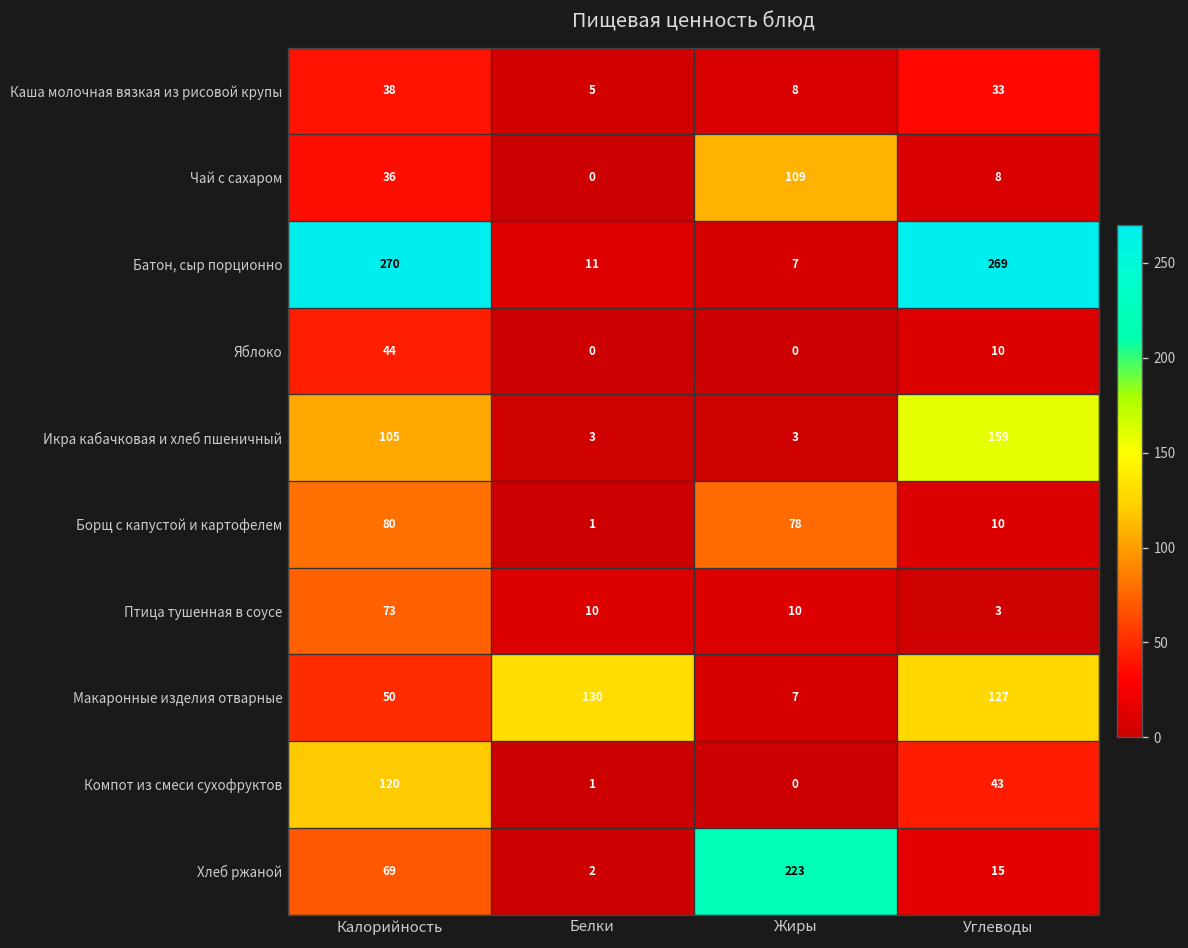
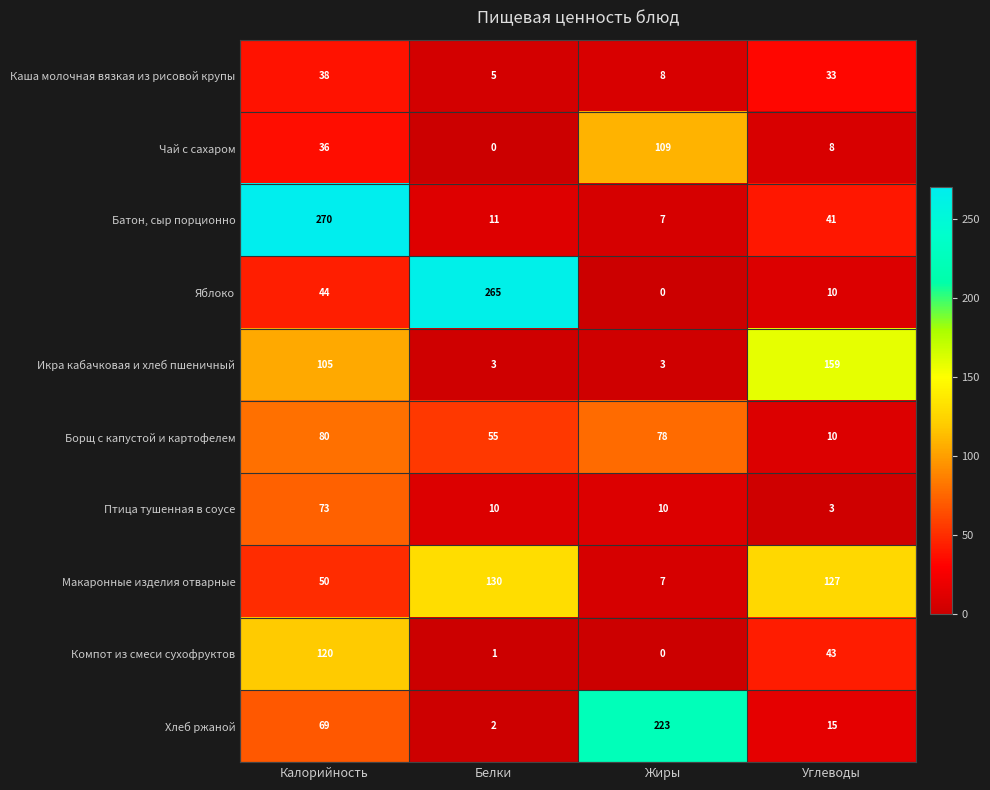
  {
    "Каша молочная вязкая из рисовой крупы": {
      "Калорийность": 38,
      "Белки": 5,
      "Жиры": 8,
      "Углеводы": 33
    },
    "Чай с сахаром": {
      "Калорийность": 36,
      "Белки": 0,
      "Жиры": 109,
      "Углеводы": 8
    },
    "Батон, сыр порционно": {
      "Калорийность": 270,
      "Белки": 11,
      "Жиры": 7,
-     "Углеводы": 269
+     "Углеводы": 41
    },
    "Яблоко": {
      "Калорийность": 44,
-     "Белки": 0,
+     "Белки": 265,
      "Жиры": 0,
      "Углеводы": 10
    },
    "Икра кабачковая и хлеб пшеничный": {
      "Калорийность": 105,
      "Белки": 3,
      "Жиры": 3,
      "Углеводы": 159
    },
    "Борщ с капустой и картофелем": {
      "Калорийность": 80,
-     "Белки": 1,
+     "Белки": 55,
      "Жиры": 78,
      "Углеводы": 10
    },
    "Птица тушенная в соусе": {
      "Калорийность": 73,
      "Белки": 10,
      "Жиры": 10,
      "Углеводы": 3
    },
    "Макаронные изделия отварные": {
      "Калорийность": 50,
      "Белки": 130,
      "Жиры": 7,
      "Углеводы": 127
    },
    "Компот из смеси сухофруктов": {
      "Калорийность": 120,
      "Белки": 1,
      "Жиры": 0,
      "Углеводы": 43
    },
    "Хлеб ржаной": {
      "Калорийность": 69,
      "Белки": 2,
      "Жиры": 223,
      "Углеводы": 15
    }
  }
